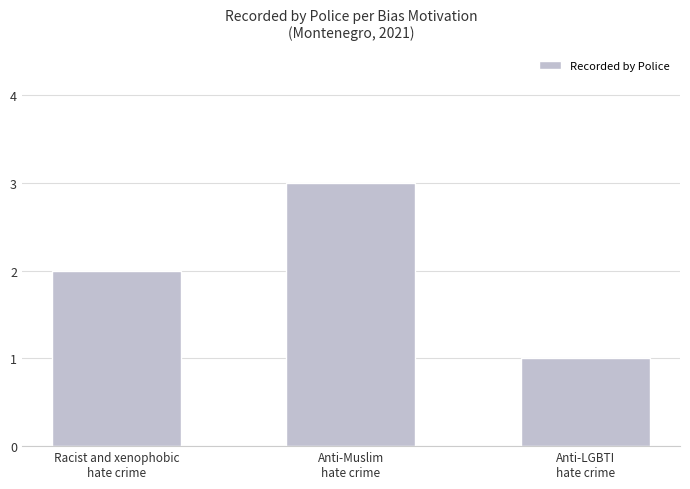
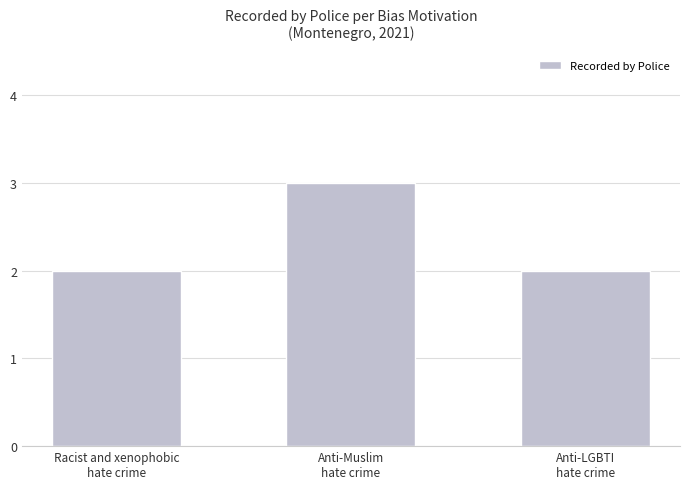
  {
    "Racist and xenophobic hate crime": 2,
    "Anti-Muslim hate crime": 3,
-   "Anti-LGBTI hate crime": 1
+   "Anti-LGBTI hate crime": 2
  }
